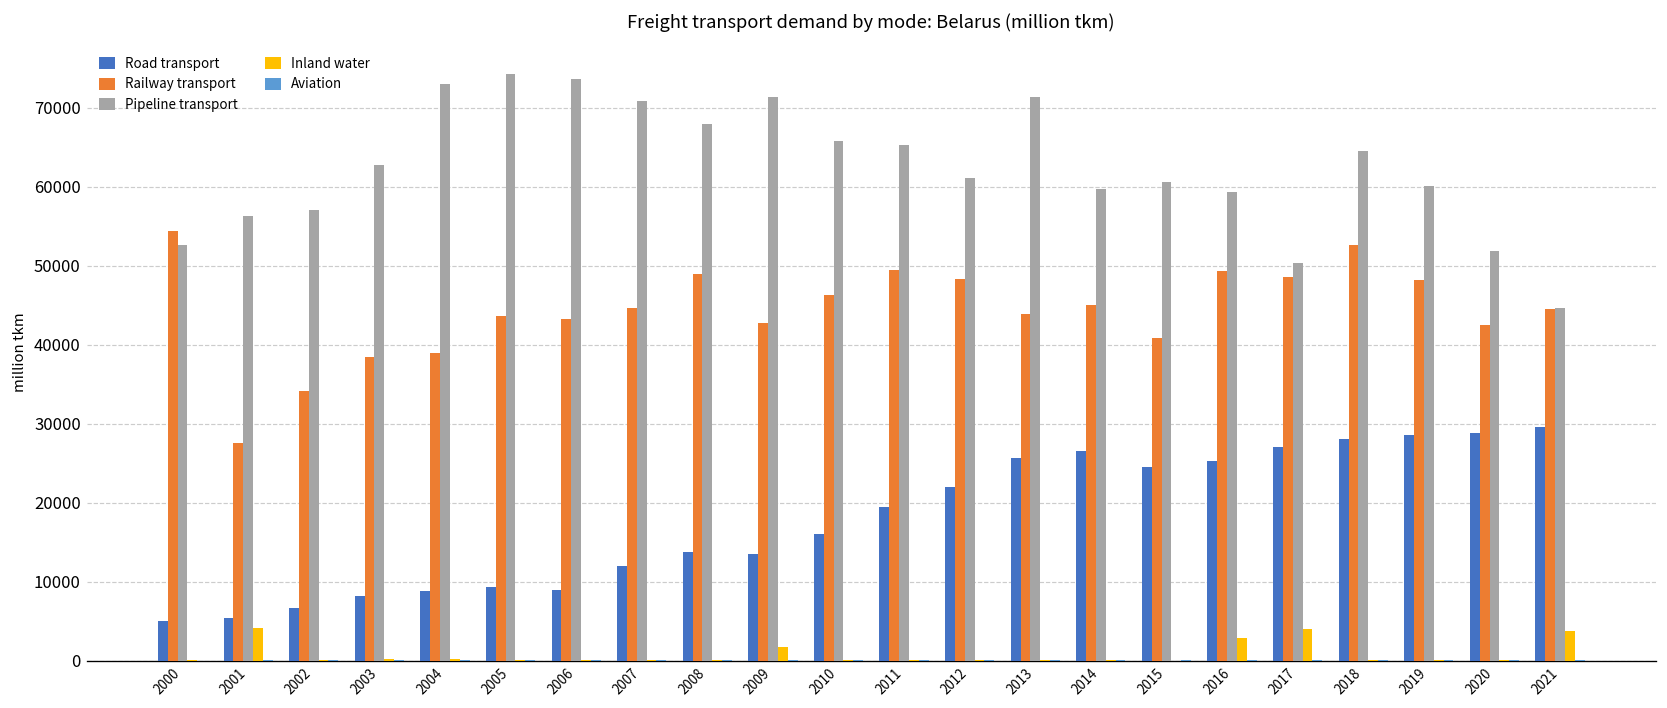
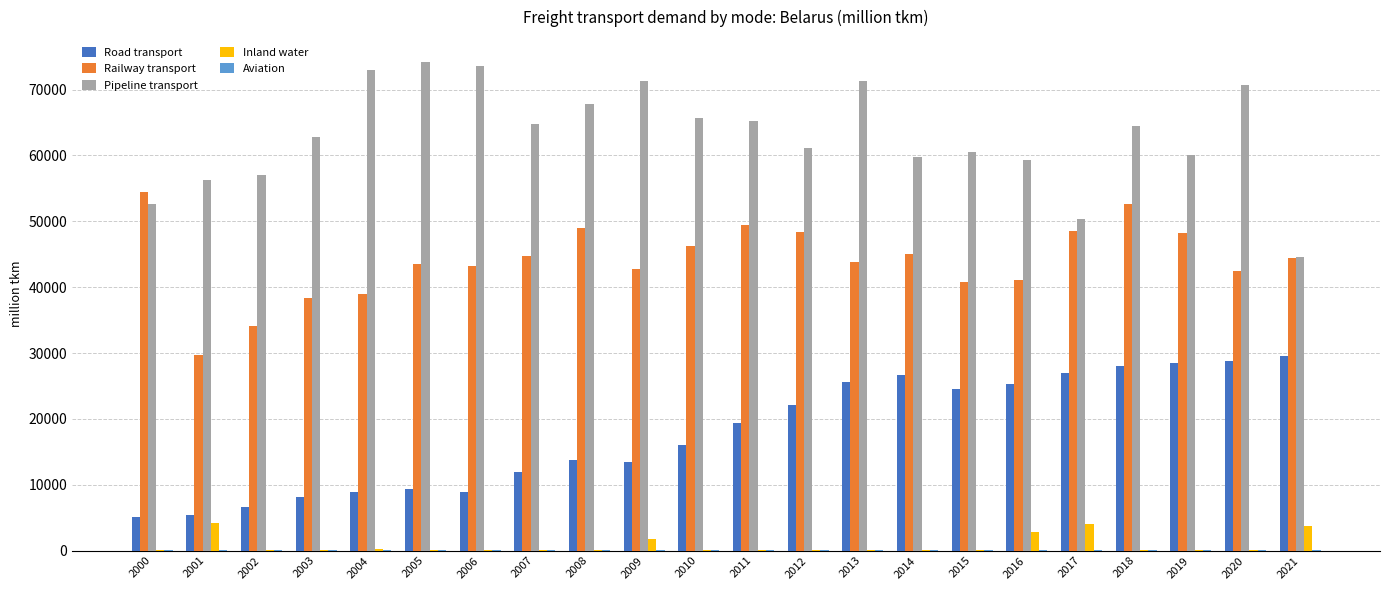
  {
    "Railway transport": {
      "2000": 54000,
-     "2001": 27000,
+     "2001": 30000,
      "2002": 34000,
      "2003": 38000,
      "2004": 39000,
      "2005": 44000,
      "2006": 43000,
      "2007": 45000,
      "2008": 49000,
      "2009": 43000,
      "2010": 46000,
      "2011": 49000,
      "2012": 48000,
      "2013": 44000,
      "2014": 45000,
      "2015": 41000,
-     "2016": 49000,
+     "2016": 41000,
      "2017": 49000,
      "2018": 53000,
      "2019": 48000,
      "2020": 42000,
      "2021": 44000
    },
    "Pipeline transport": {
      "2000": 53000,
      "2001": 56000,
      "2002": 57000,
      "2003": 63000,
      "2004": 73000,
      "2005": 74000,
      "2006": 74000,
-     "2007": 71000,
+     "2007": 65000,
      "2008": 68000,
      "2009": 71000,
      "2010": 66000,
      "2011": 65000,
      "2012": 61000,
      "2013": 71000,
      "2014": 60000,
      "2015": 61000,
      "2016": 59000,
      "2017": 50000,
      "2018": 64000,
      "2019": 60000,
-     "2020": 52000,
+     "2020": 71000,
      "2021": 45000
    },
    "Inland water": {
      "2001": 4000,
      "2009": 2000,
      "2016": 3000,
      "2017": 4000,
      "2021": 4000
    }
  }
